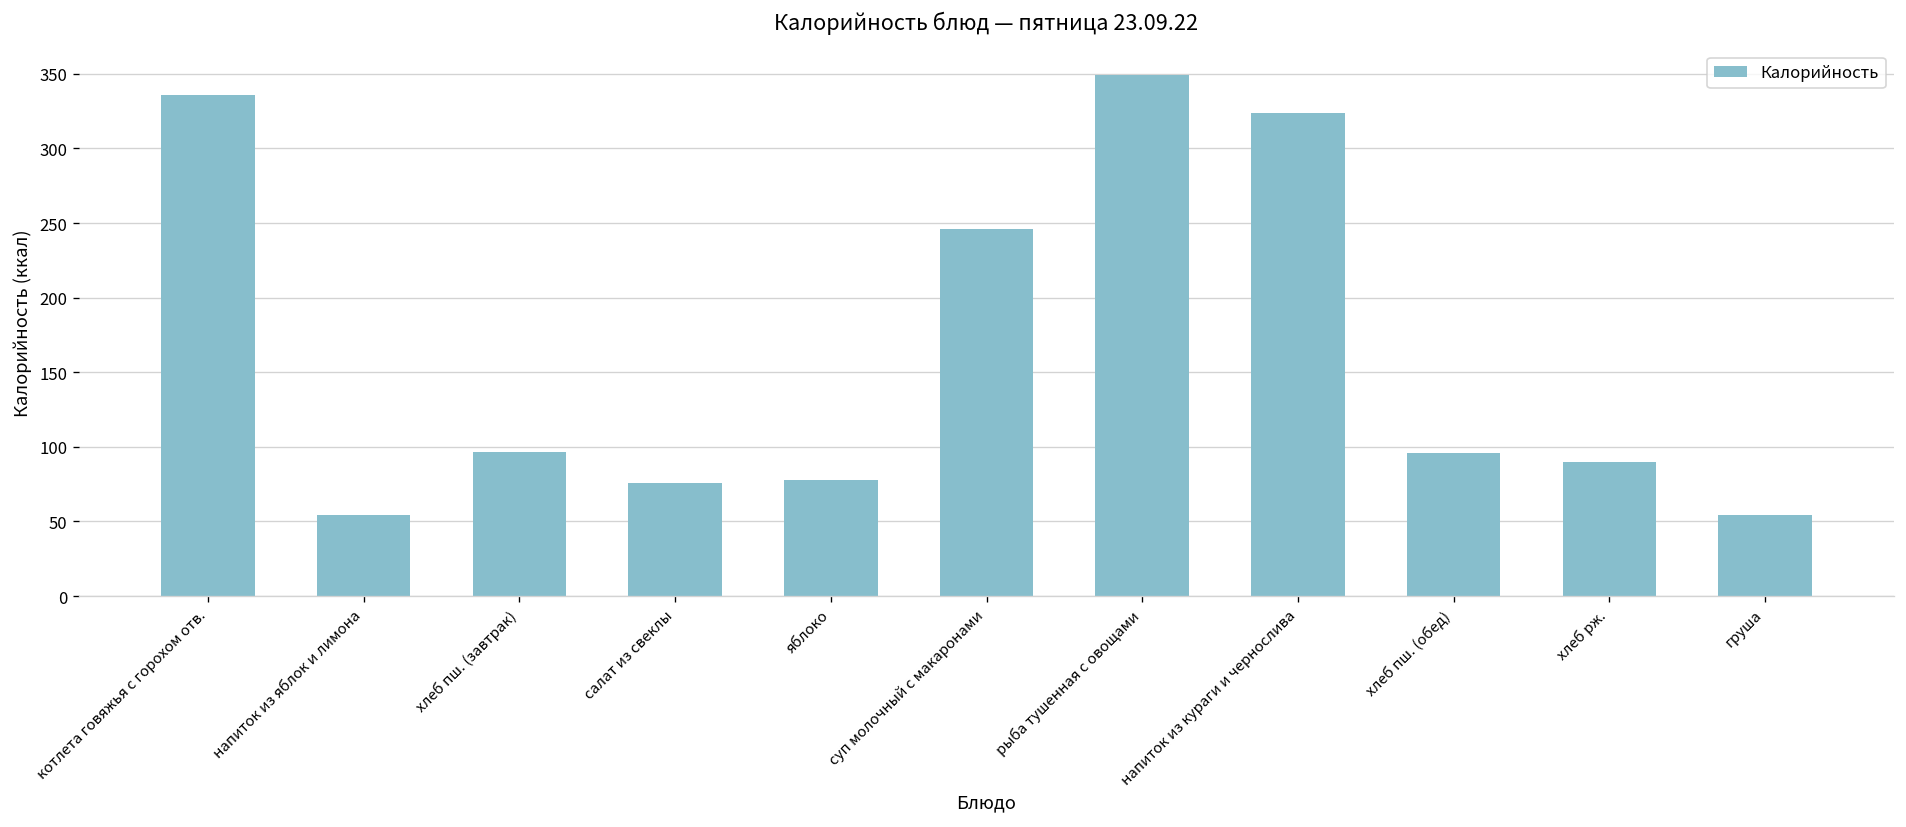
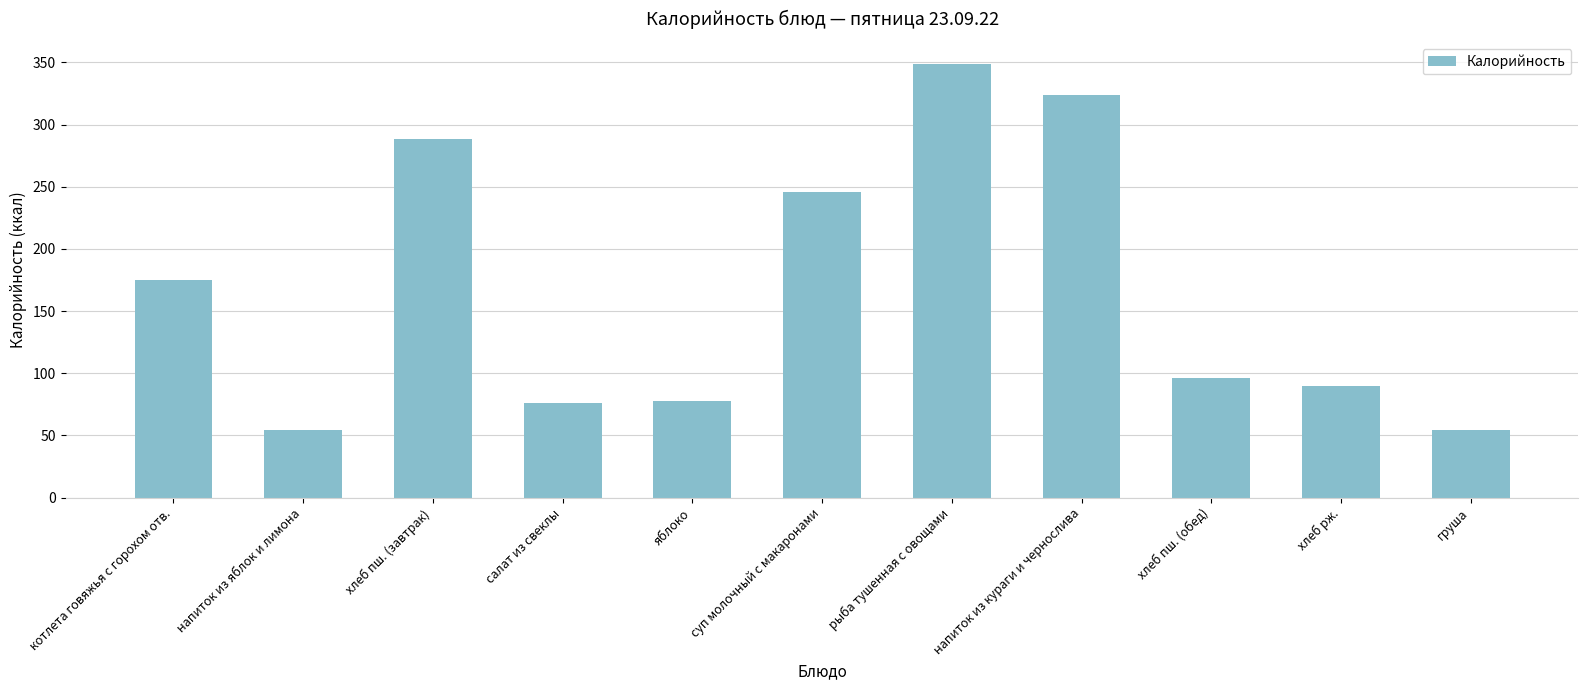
  {
-   "котлета говяжья с горохом отв.": 336,
+   "котлета говяжья с горохом отв.": 175,
    "напиток из яблок и лимона": 54,
-   "хлеб пш. (завтрак)": 96,
+   "хлеб пш. (завтрак)": 288,
    "салат из свеклы": 76,
    "яблоко": 78,
    "суп молочный с макаронами": 246,
    "рыба тушенная с овощами": 349,
    "напиток из кураги и чернослива": 324,
    "хлеб пш. (обед)": 96,
    "хлеб рж.": 90,
    "груша": 54
  }
